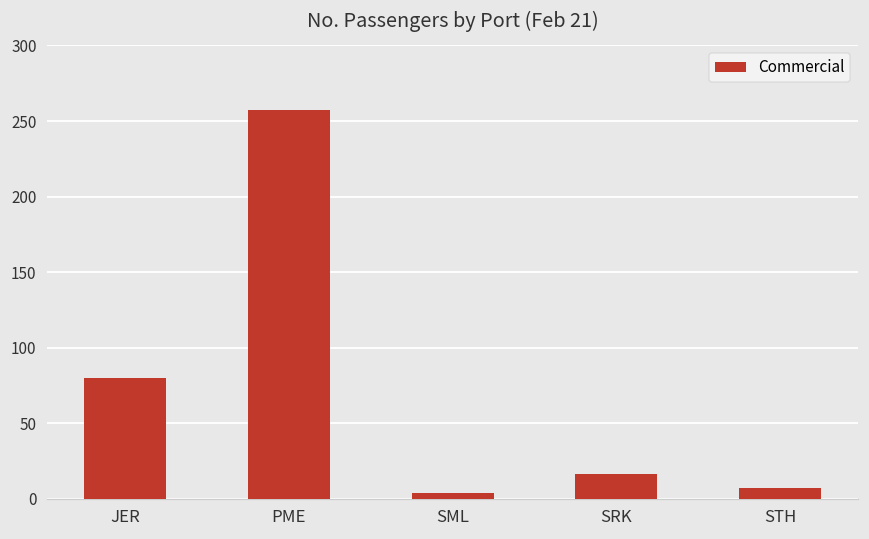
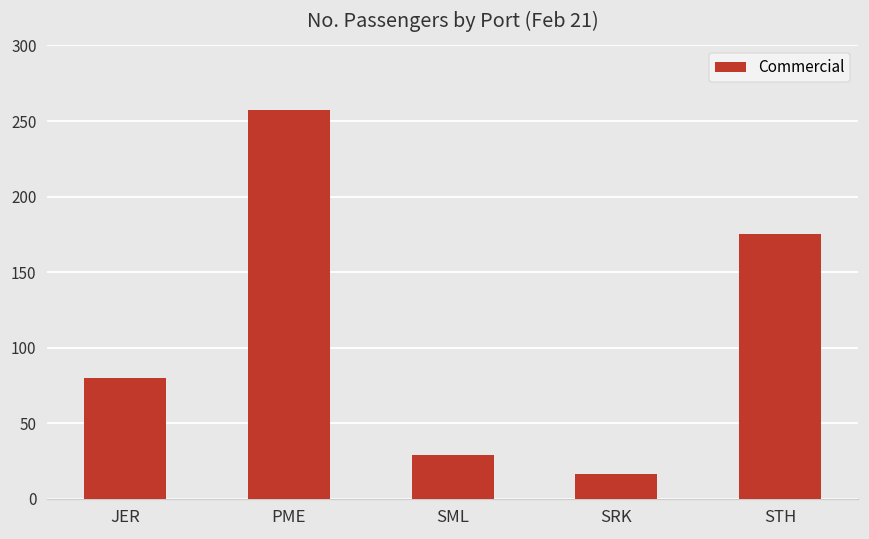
  {
    "JER": 80,
    "PME": 257,
-   "SML": 4,
+   "SML": 29,
    "SRK": 16,
-   "STH": 7
+   "STH": 175
  }
